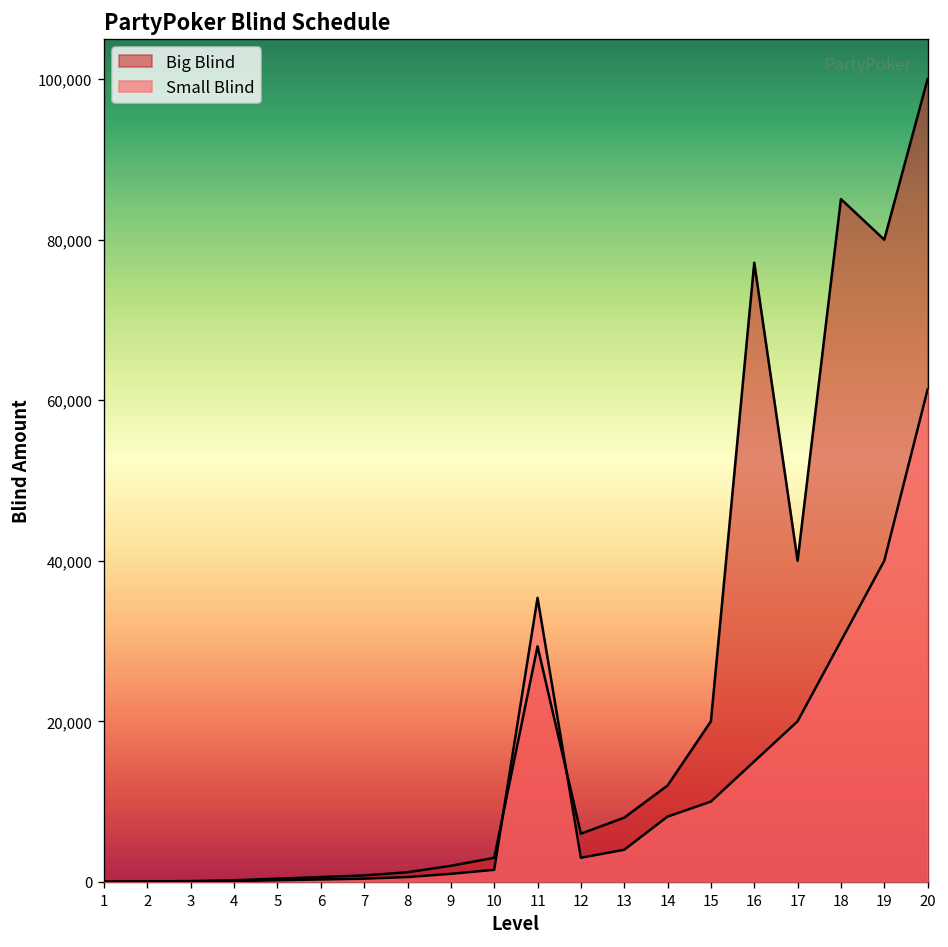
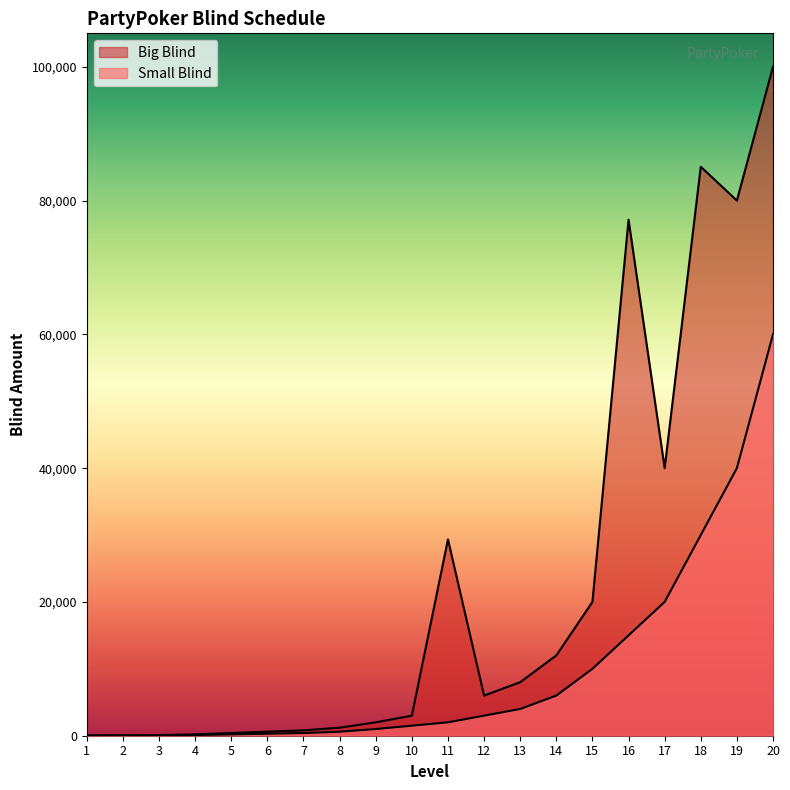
  {
    "Big Blind": {
      "7": "1,000",
      "8": "1,000",
      "9": "2,000",
      "10": "3,000",
      "11": "29,000",
      "12": "6,000",
      "13": "8,000",
      "14": "12,000",
      "15": "20,000",
      "16": "77,000",
      "17": "40,000",
      "18": "85,000",
      "19": "80,000",
      "20": "100,000"
    },
    "Small Blind": {
      "7": "0",
      "8": "1,000",
      "9": "1,000",
      "10": "2,000",
-     "11": "35,000",
+     "11": "2,000",
      "12": "3,000",
      "13": "4,000",
-     "14": "8,000",
+     "14": "6,000",
      "15": "10,000",
      "16": "15,000",
      "17": "20,000",
      "18": "30,000",
      "19": "40,000",
-     "20": "61,000"
+     "20": "60,000"
    }
  }
